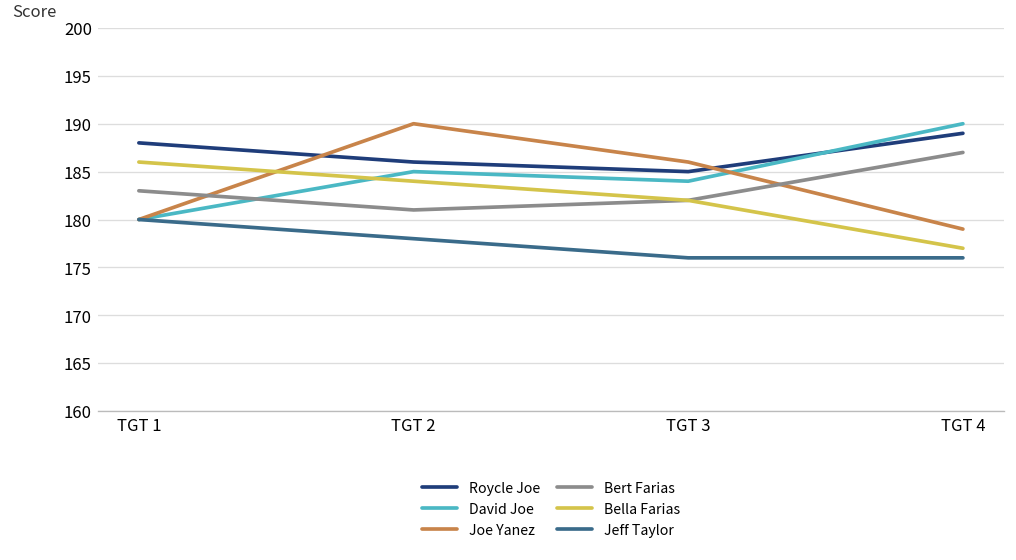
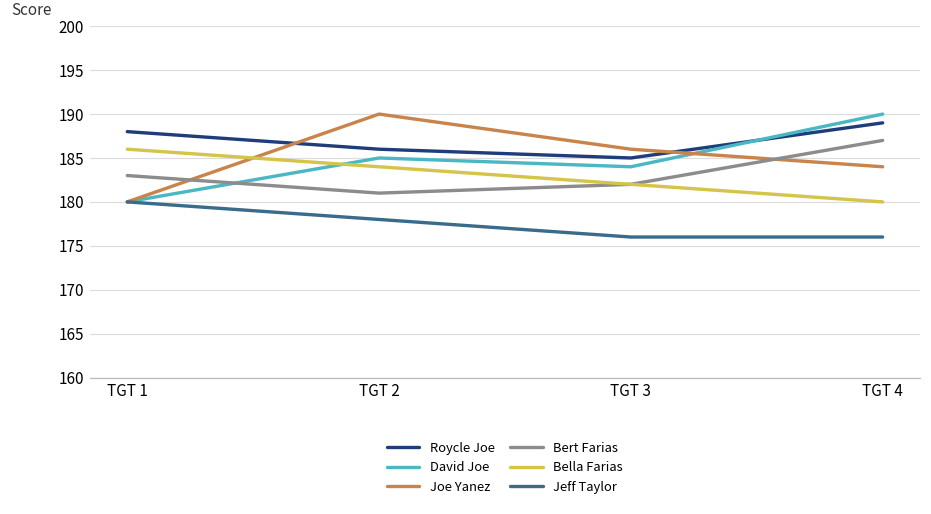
  {
    "David Joe": {
      "TGT 2": 185,
      "TGT 3": 184,
      "TGT 4": 190
    },
    "Joe Yanez": {
      "TGT 2": 190,
      "TGT 3": 186,
-     "TGT 4": 179
+     "TGT 4": 184
    },
    "Bert Farias": {
      "TGT 1": 183,
      "TGT 2": 181,
      "TGT 4": 187
    },
    "Bella Farias": {
      "TGT 1": 186,
      "TGT 2": 184,
-     "TGT 4": 177
+     "TGT 4": 180
    }
  }
